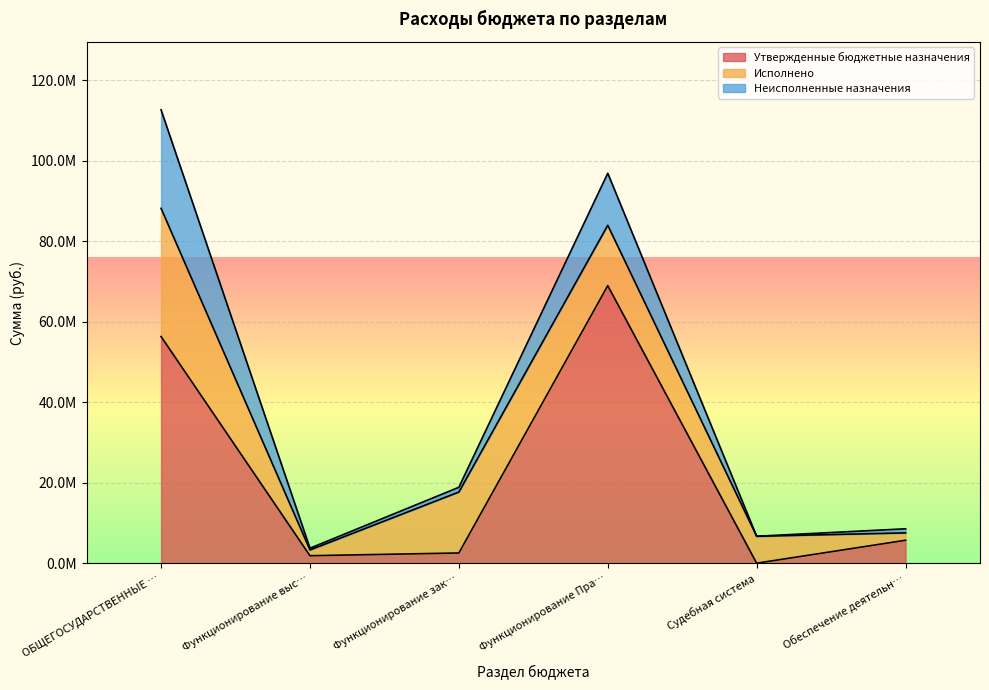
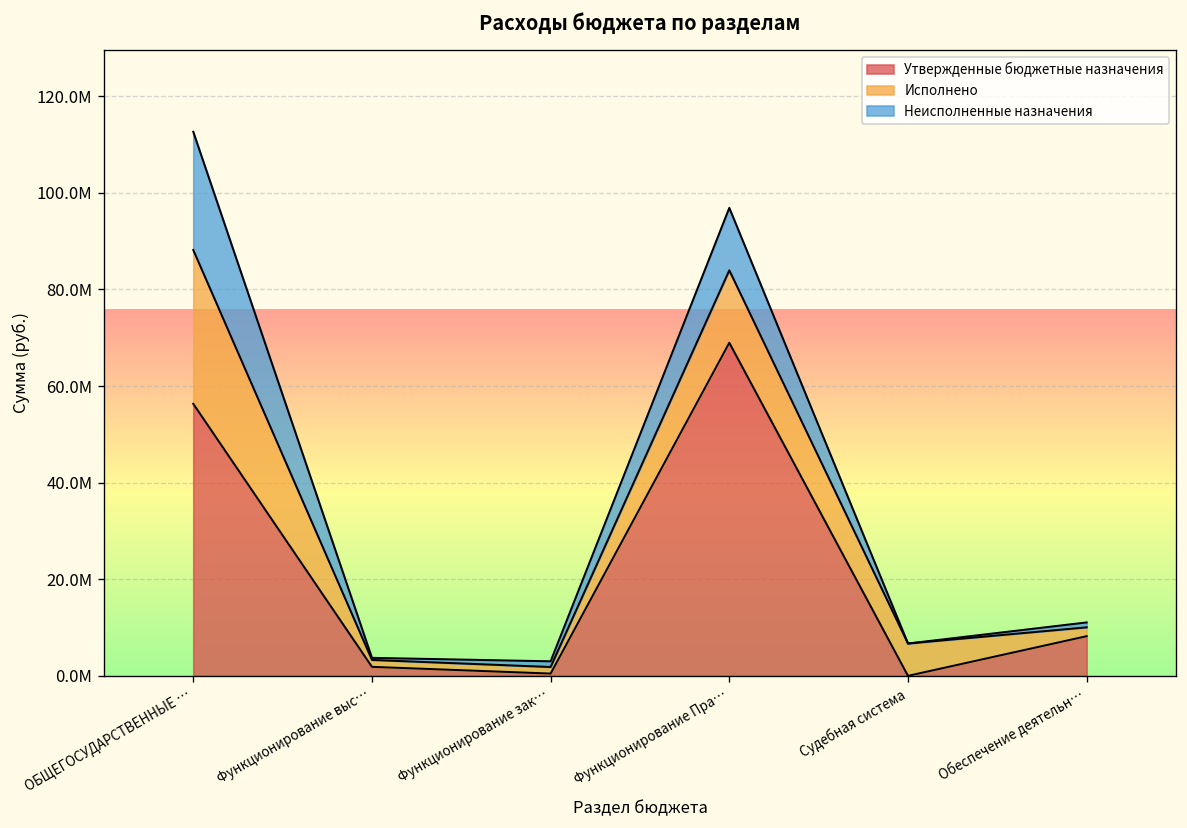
  {
    "Утвержденные бюджетные назначения": {
      "ОБЩЕГОСУДАРСТВЕННЫЕ …": 56000000,
      "Функционирование выс…": 2000000,
-     "Функционирование зак…": 3000000,
+     "Функционирование зак…": 0,
      "Функционирование Пра…": 69000000,
      "Судебная система": 0,
-     "Обеспечение деятельн…": 6000000
+     "Обеспечение деятельн…": 8000000
    },
    "Исполнено": {
      "ОБЩЕГОСУДАРСТВЕННЫЕ …": 32000000,
-     "Функционирование зак…": 15000000,
+     "Функционирование зак…": 1000000,
      "Функционирование Пра…": 15000000,
      "Обеспечение деятельн…": 2000000
    },
    "Неисполненные назначения": {
      "ОБЩЕГОСУДАРСТВЕННЫЕ …": 24000000,
      "Функционирование зак…": 1000000,
      "Функционирование Пра…": 13000000,
      "Обеспечение деятельн…": 1000000
    }
  }
